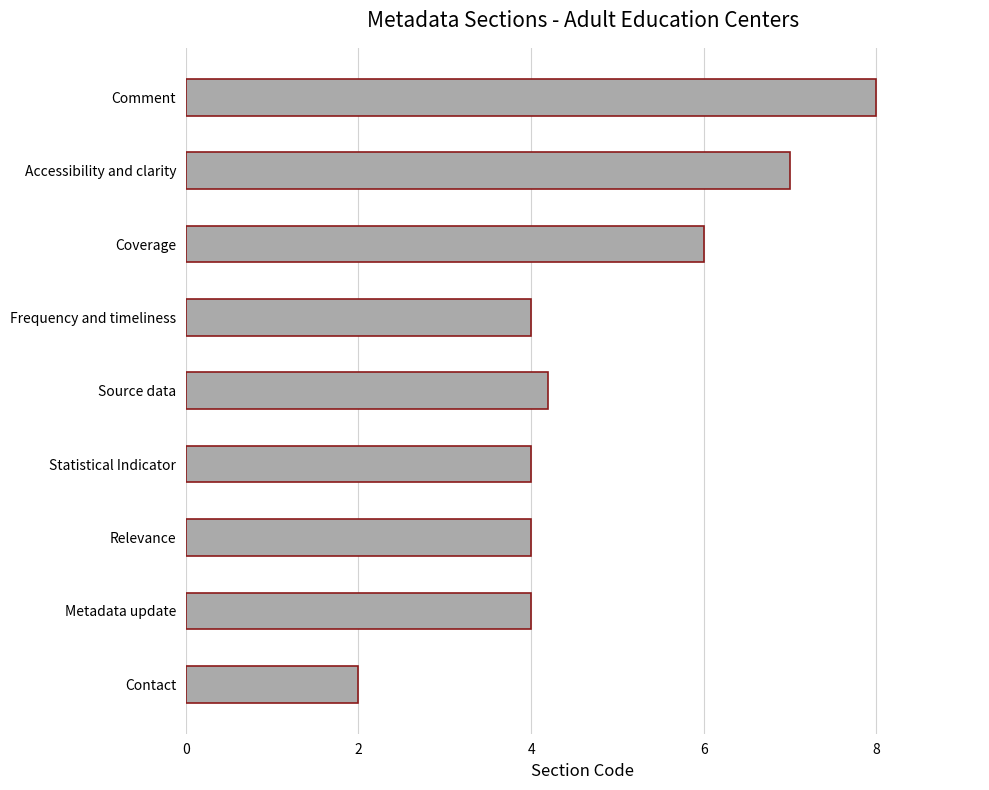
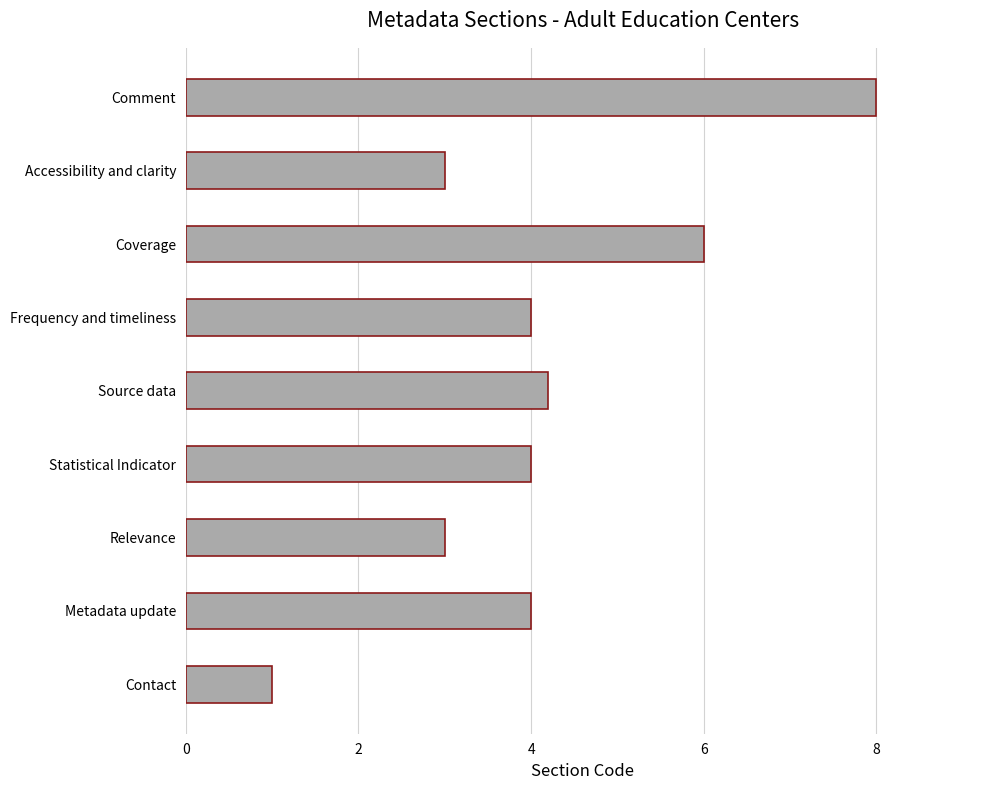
  {
    "Comment": 8,
-   "Accessibility and clarity": 7,
+   "Accessibility and clarity": 3,
    "Coverage": 6,
    "Frequency and timeliness": 4,
    "Source data": 4.2,
    "Statistical Indicator": 4,
-   "Relevance": 4,
+   "Relevance": 3,
    "Metadata update": 4,
-   "Contact": 2
+   "Contact": 1
  }
